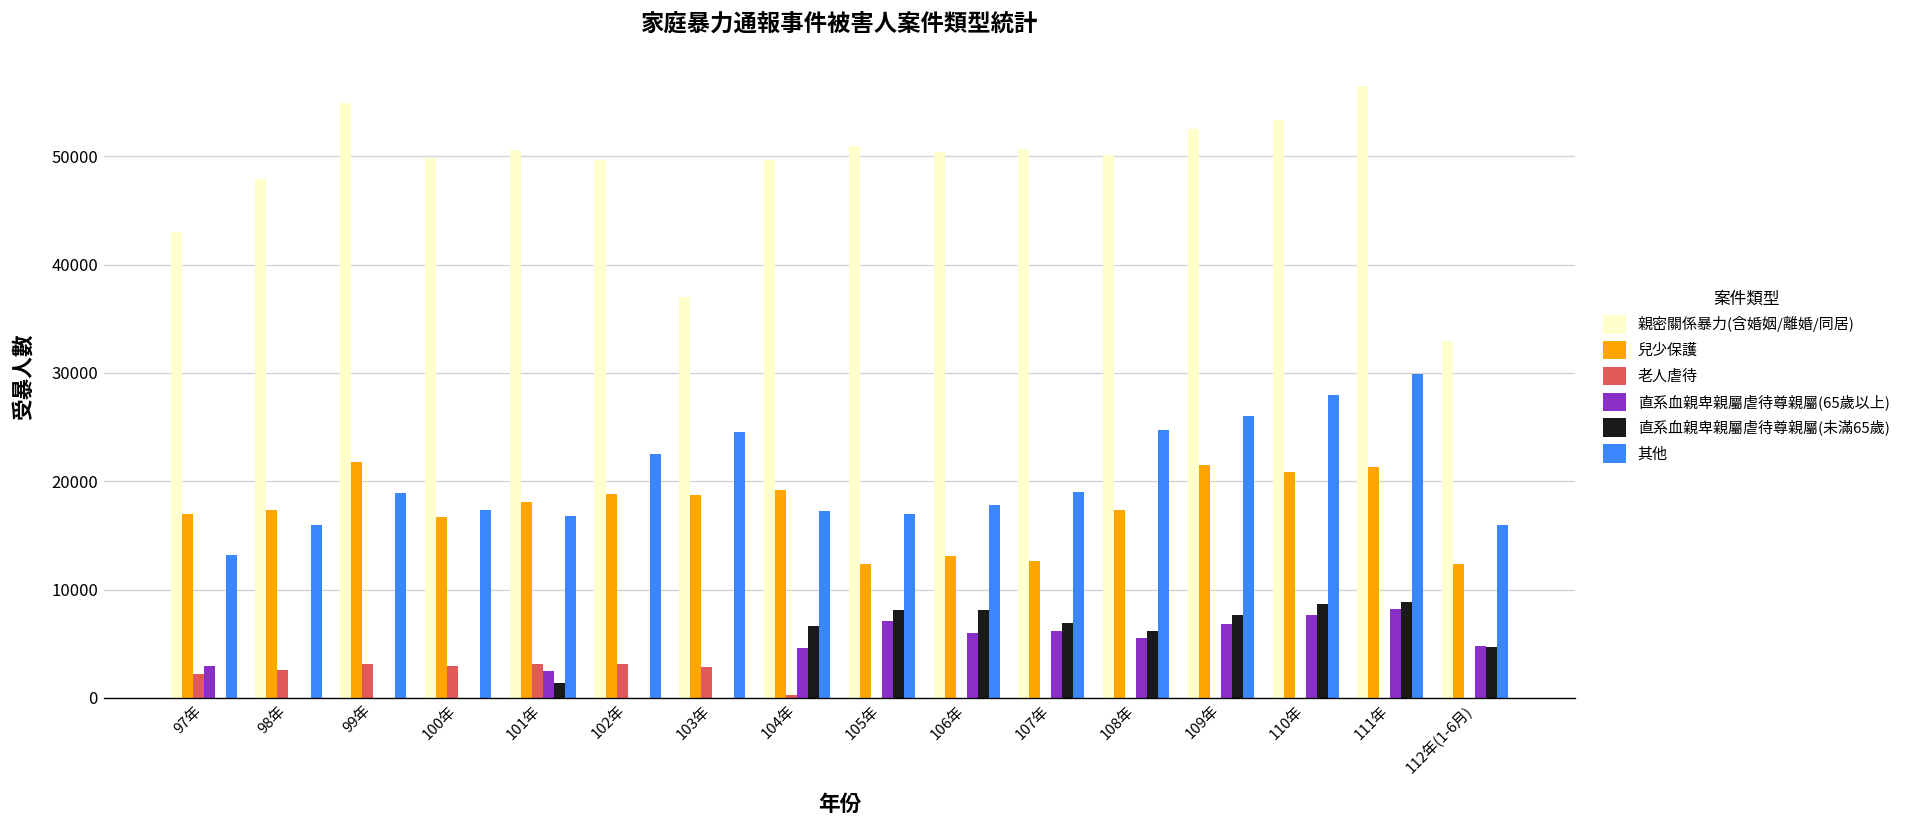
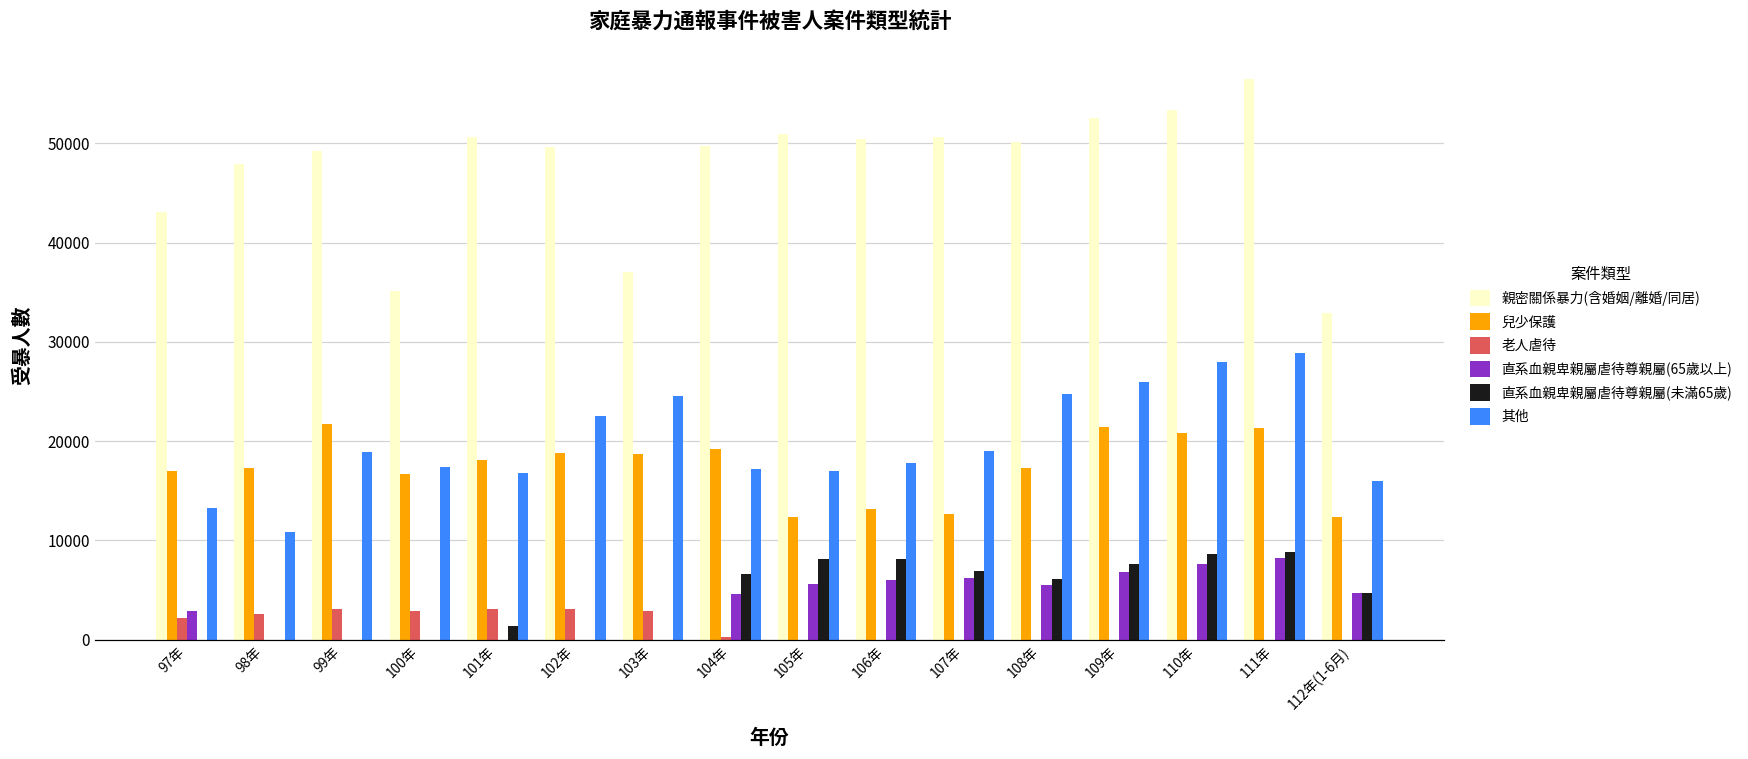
  {
    "親密關係暴力(含婚姻/離婚/同居)": {
      "97年": 43000,
      "98年": 48000,
-     "99年": 55000,
-     "100年": 50000,
+     "99年": 49000,
+     "100年": 35000,
      "101年": 51000,
      "102年": 50000,
      "103年": 37000,
      "104年": 50000,
      "105年": 51000,
      "106年": 50000,
      "107年": 51000,
      "108年": 50000,
      "109年": 53000,
      "110年": 53000,
      "111年": 56000,
      "112年(1-6月)": 33000
    },
    "兒少保護": {
      "97年": 17000,
      "98年": 17000,
      "99年": 22000,
      "100年": 17000,
      "101年": 18000,
      "102年": 19000,
      "103年": 19000,
      "104年": 19000,
      "105年": 12000,
      "106年": 13000,
      "107年": 13000,
      "108年": 17000,
      "109年": 21000,
      "110年": 21000,
      "111年": 21000,
      "112年(1-6月)": 12000
    },
    "老人虐待": {
      "97年": 2000,
      "98年": 3000,
      "99年": 3000,
      "100年": 3000,
      "101年": 3000,
      "102年": 3000,
      "103年": 3000,
      "105年": 0,
      "106年": 0,
      "107年": 0,
      "108年": 0,
      "109年": 0,
      "110年": 0,
      "111年": 0,
      "112年(1-6月)": 0
    },
    "直系血親卑親屬虐待尊親屬(65歲以上)": {
      "97年": 3000,
      "98年": 0,
      "99年": 0,
      "100年": 0,
-     "101年": 2000,
+     "101年": 0,
      "102年": 0,
      "103年": 0,
      "104年": 5000,
-     "105年": 7000,
+     "105年": 6000,
      "106年": 6000,
      "107年": 6000,
      "108年": 6000,
      "109年": 7000,
      "110年": 8000,
      "111年": 8000,
      "112年(1-6月)": 5000
    },
    "直系血親卑親屬虐待尊親屬(未滿65歲)": {
      "97年": 0,
      "98年": 0,
      "99年": 0,
      "100年": 0,
      "101年": 1000,
      "102年": 0,
      "103年": 0,
      "104年": 7000,
      "105年": 8000,
      "106年": 8000,
      "107年": 7000,
      "108年": 6000,
      "109年": 8000,
      "110年": 9000,
      "111年": 9000,
      "112年(1-6月)": 5000
    },
    "其他": {
      "97年": 13000,
-     "98年": 16000,
+     "98年": 11000,
      "99年": 19000,
      "100年": 17000,
      "101年": 17000,
      "102年": 23000,
      "103年": 25000,
      "104年": 17000,
      "105年": 17000,
      "106年": 18000,
      "107年": 19000,
      "108年": 25000,
      "109年": 26000,
      "110年": 28000,
-     "111年": 30000,
+     "111年": 29000,
      "112年(1-6月)": 16000
    }
  }
